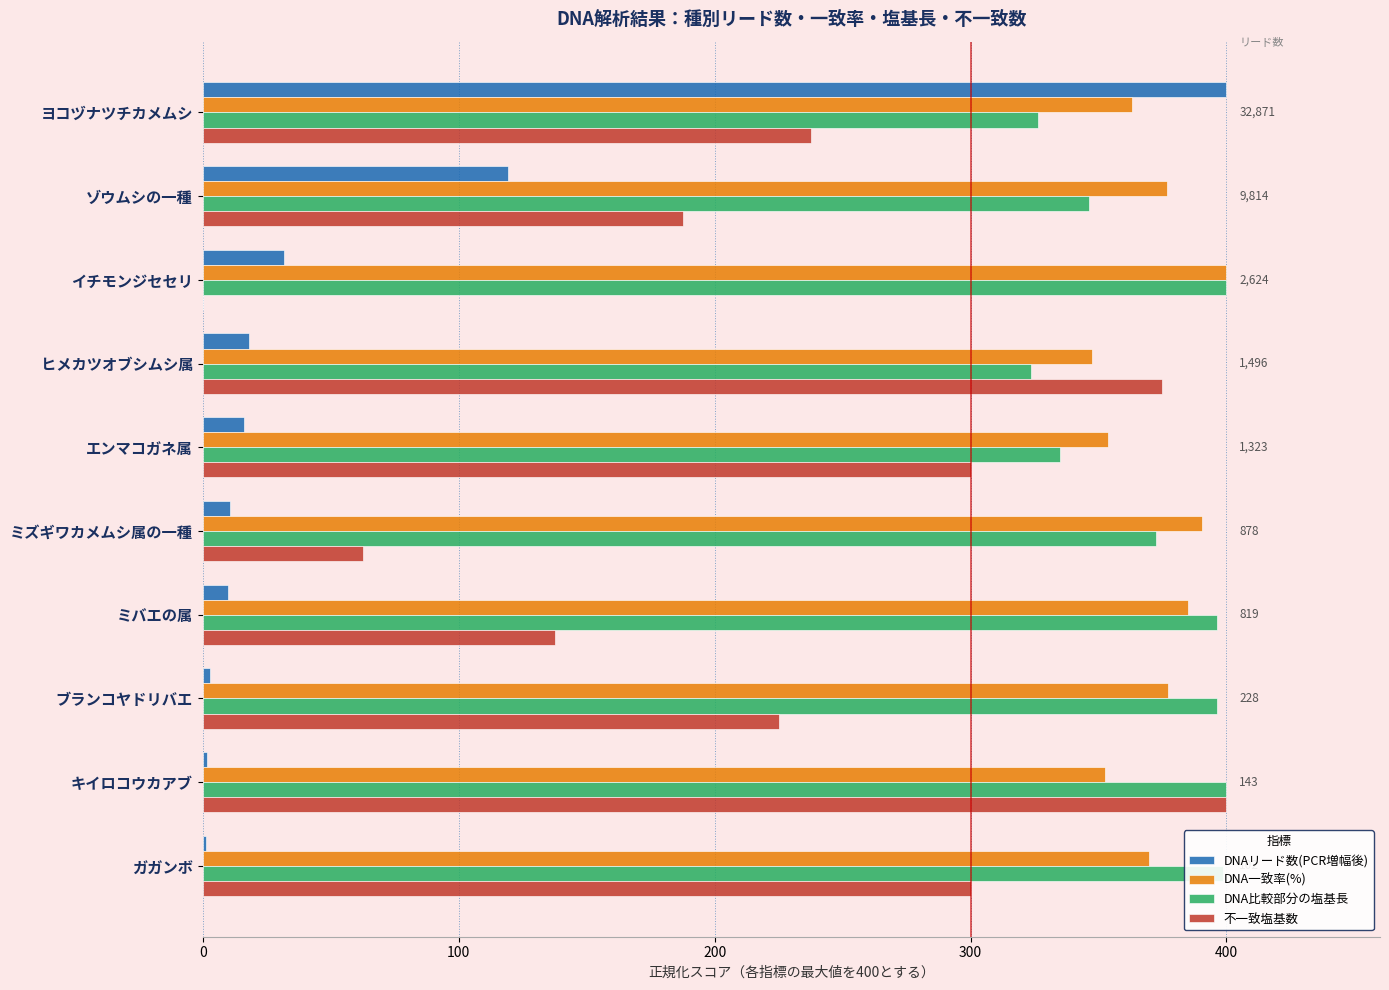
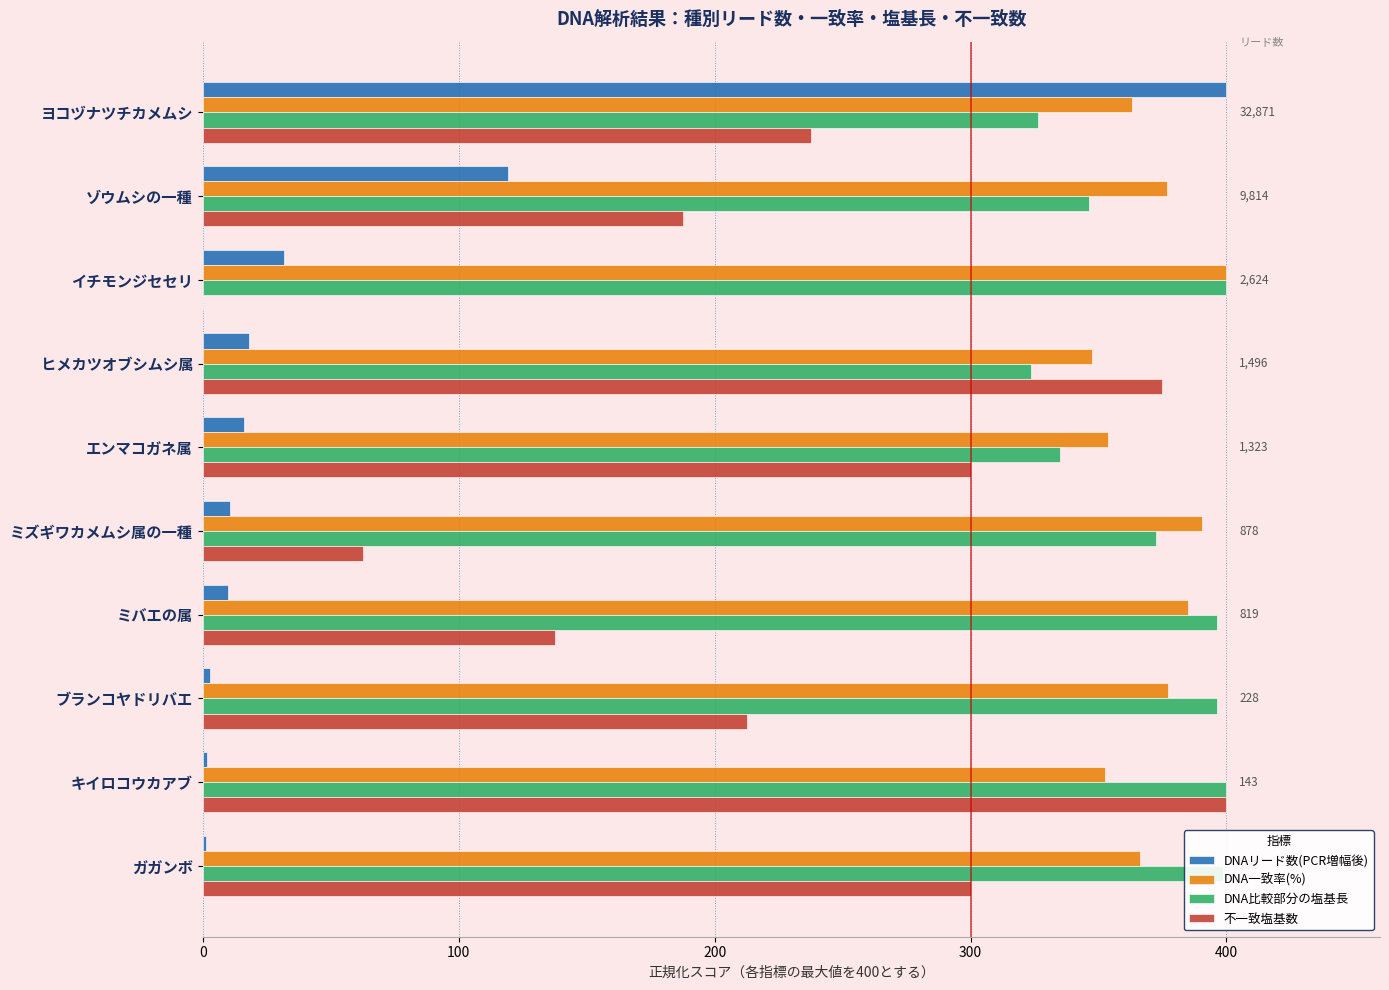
  {
    "DNAリード数(PCR増幅後)": {
      "ゾウムシの一種": 119,
      "イチモンジセセリ": 32,
      "ヒメカツオブシムシ属": 18,
      "エンマコガネ属": 16,
      "ミズギワカメムシ属の一種": 11,
      "ミバエの属": 10,
      "ブランコヤドリバエ": 3,
      "キイロコウカアブ": 2,
      "ガガンボ": 1
    },
    "DNA一致率(%)": {
      "ヨコヅナツチカメムシ": 363,
      "ゾウムシの一種": 377,
      "ヒメカツオブシムシ属": 347,
      "エンマコガネ属": 354,
      "ミズギワカメムシ属の一種": 390,
      "ミバエの属": 385,
      "ブランコヤドリバエ": 377,
      "キイロコウカアブ": 353,
-     "ガガンボ": 370
+     "ガガンボ": 366
    },
    "DNA比較部分の塩基長": {
      "ヨコヅナツチカメムシ": 326,
      "ゾウムシの一種": 346,
      "ヒメカツオブシムシ属": 324,
      "エンマコガネ属": 335,
      "ミズギワカメムシ属の一種": 373
    },
    "不一致塩基数": {
      "ヨコヅナツチカメムシ": 238,
      "ゾウムシの一種": 188,
      "イチモンジセセリ": 0,
      "ヒメカツオブシムシ属": 375,
      "エンマコガネ属": 300,
      "ミズギワカメムシ属の一種": 63,
      "ミバエの属": 138,
-     "ブランコヤドリバエ": 225,
+     "ブランコヤドリバエ": 213,
      "キイロコウカアブ": 400,
      "ガガンボ": 300
    }
  }
